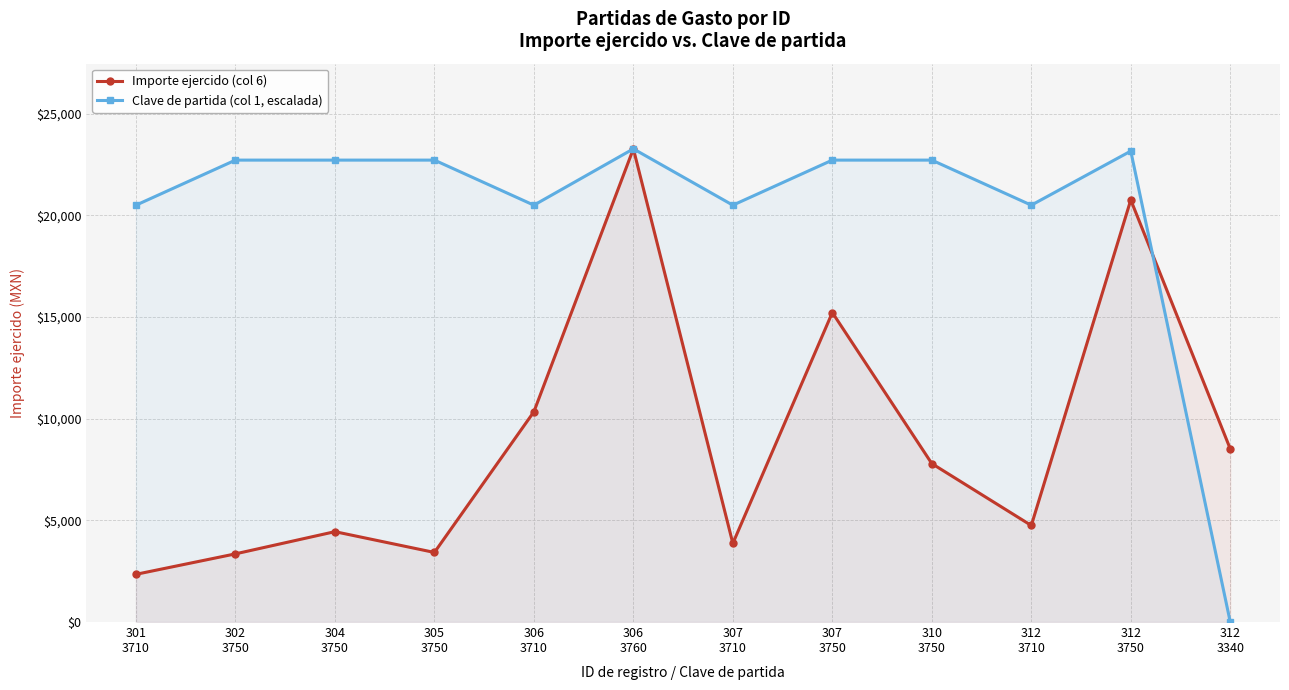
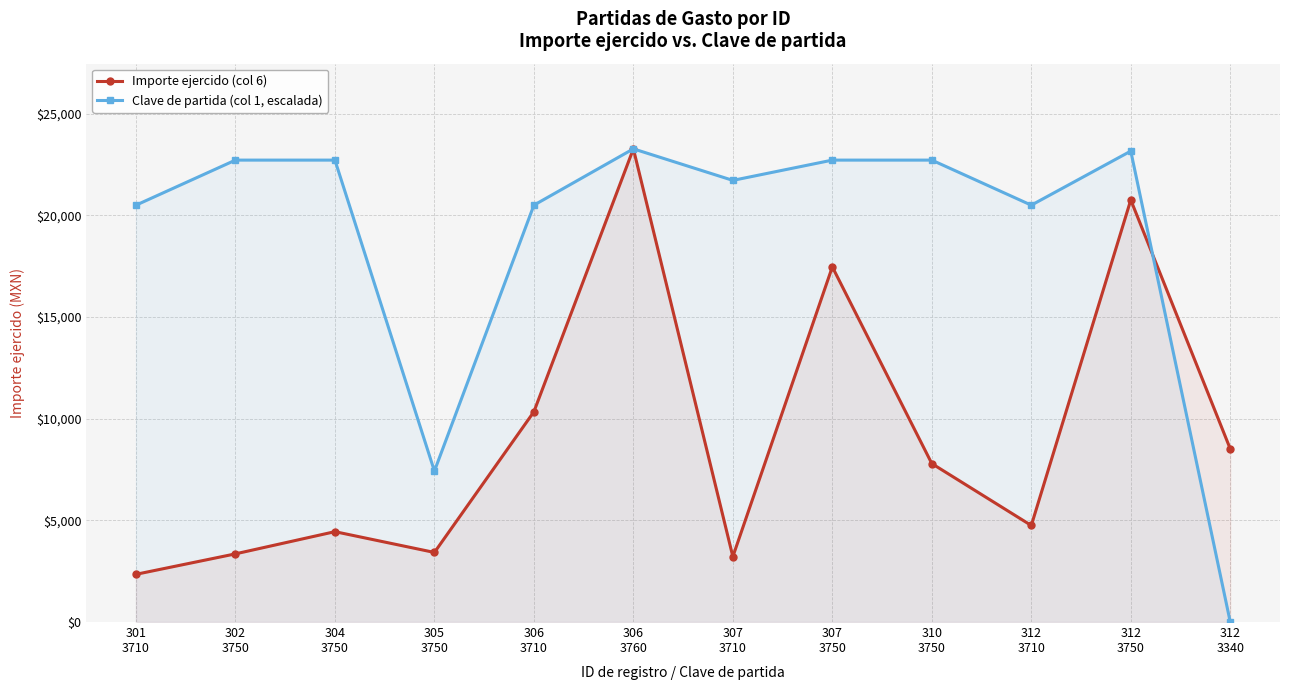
  {
    "Importe ejercido (col 6)": {
      "301 3710": "$2,300",
      "302 3750": "$3,400",
      "304 3750": "$4,400",
      "305 3750": "$3,400",
      "306 3710": "$10,300",
-     "307 3710": "$3,900",
-     "307 3750": "$15,200",
+     "307 3710": "$3,200",
+     "307 3750": "$17,500",
      "310 3750": "$7,800",
      "312 3710": "$4,700",
      "312 3750": "$20,800",
      "312 3340": "$8,500"
    },
    "Clave de partida (col 1, escalada)": {
      "301 3710": "$20,500",
      "302 3750": "$22,700",
      "304 3750": "$22,700",
-     "305 3750": "$22,700",
+     "305 3750": "$7,400",
      "306 3710": "$20,500",
-     "307 3710": "$20,500",
+     "307 3710": "$21,700",
      "307 3750": "$22,700",
      "310 3750": "$22,700",
      "312 3710": "$20,500",
      "312 3750": "$23,200",
      "312 3340": "$0"
    }
  }
